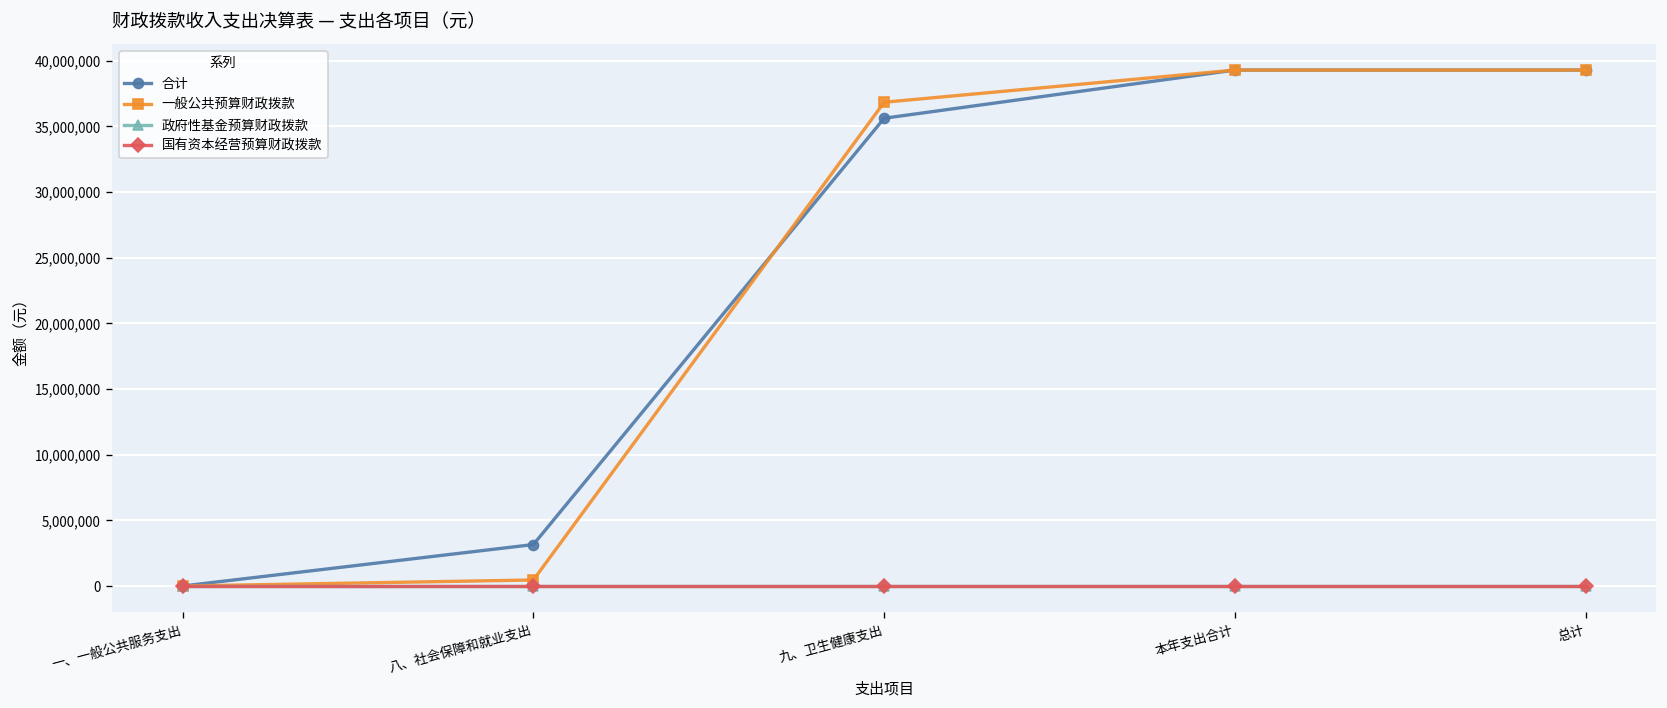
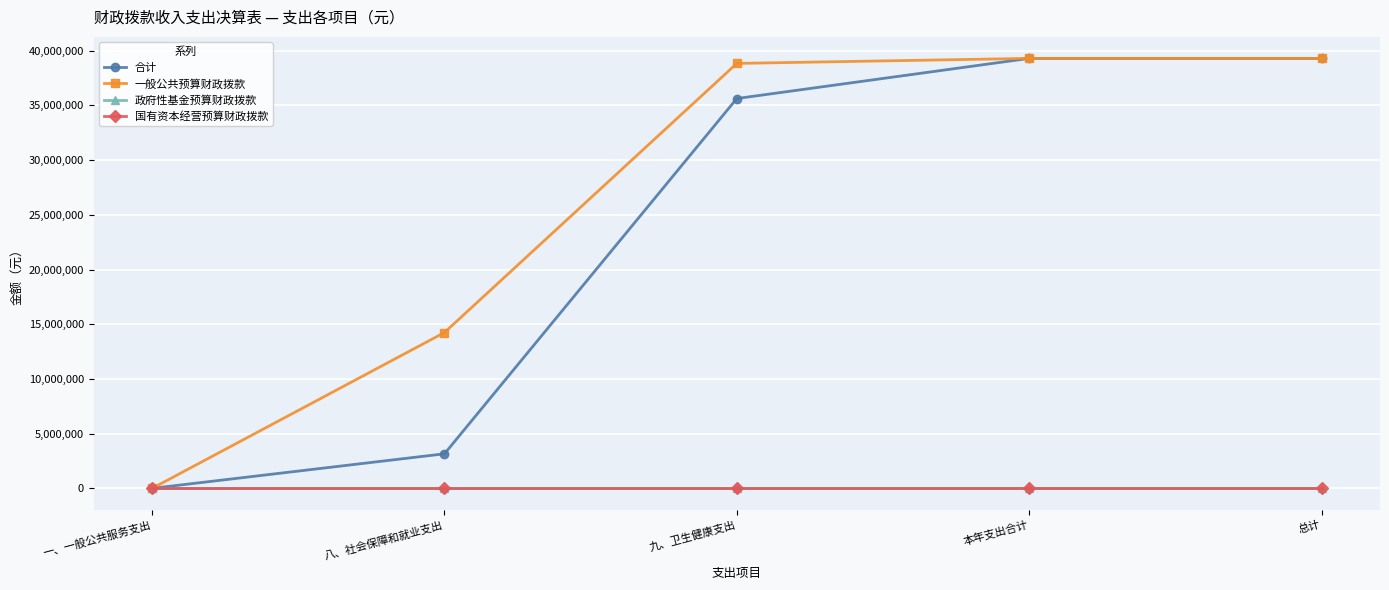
  {
    "合计": {
      "八、社会保障和就业支出": "3,200,000",
      "九、卫生健康支出": "35,600,000"
    },
    "一般公共预算财政拨款": {
-     "八、社会保障和就业支出": "500,000",
-     "九、卫生健康支出": "36,800,000"
+     "八、社会保障和就业支出": "14,200,000",
+     "九、卫生健康支出": "38,800,000"
    },
    "国有资本经营预算财政拨款": {
      "八、社会保障和就业支出": "0",
      "九、卫生健康支出": "0",
      "本年支出合计": "0",
      "总计": "0"
    }
  }
